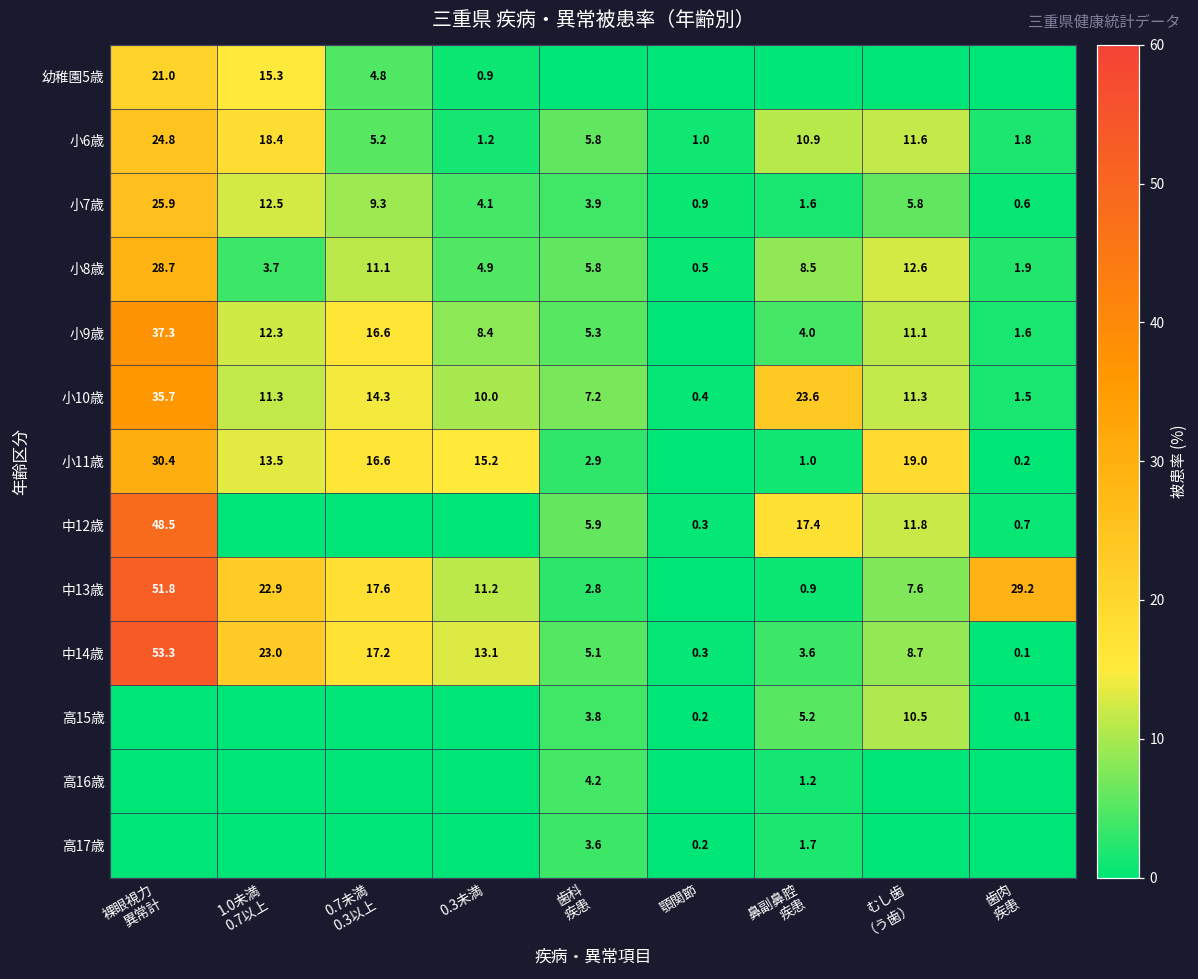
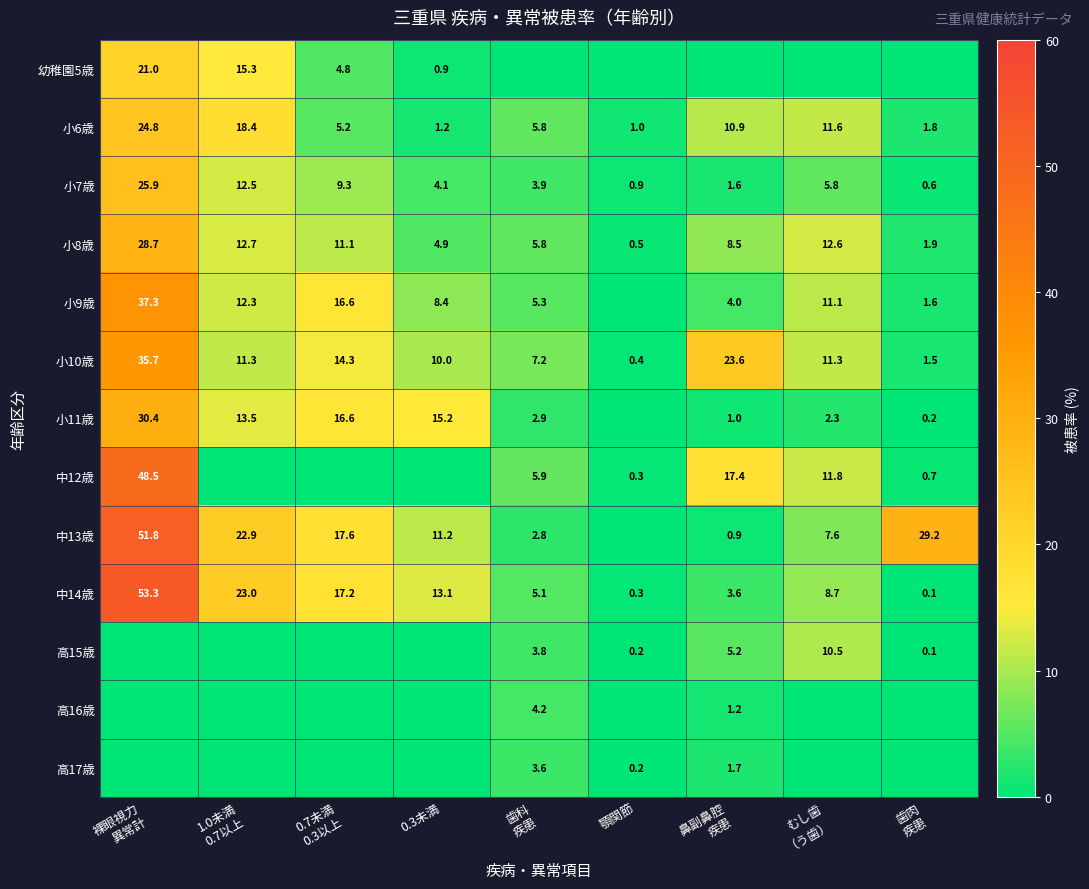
  {
    "幼稚園5歳": {
      "裸眼視力 異常計": 21.0,
      "1.0未満 0.7以上": 15.3,
      "0.7未満 0.3以上": 4.8,
      "0.3未満": 0.9
    },
    "小6歳": {
      "裸眼視力 異常計": 24.8,
      "1.0未満 0.7以上": 18.4,
      "0.7未満 0.3以上": 5.2,
      "0.3未満": 1.2,
      "歯科 疾患": 5.8,
      "顎関節": 1.0,
      "鼻副鼻腔 疾患": 10.9,
      "むし歯 （う歯）": 11.6,
      "歯肉 疾患": 1.8
    },
    "小7歳": {
      "裸眼視力 異常計": 25.9,
      "1.0未満 0.7以上": 12.5,
      "0.7未満 0.3以上": 9.3,
      "0.3未満": 4.1,
      "歯科 疾患": 3.9,
      "顎関節": 0.9,
      "鼻副鼻腔 疾患": 1.6,
      "むし歯 （う歯）": 5.8,
      "歯肉 疾患": 0.6
    },
    "小8歳": {
      "裸眼視力 異常計": 28.7,
-     "1.0未満 0.7以上": 3.7,
+     "1.0未満 0.7以上": 12.7,
      "0.7未満 0.3以上": 11.1,
      "0.3未満": 4.9,
      "歯科 疾患": 5.8,
      "顎関節": 0.5,
      "鼻副鼻腔 疾患": 8.5,
      "むし歯 （う歯）": 12.6,
      "歯肉 疾患": 1.9
    },
    "小9歳": {
      "裸眼視力 異常計": 37.3,
      "1.0未満 0.7以上": 12.3,
      "0.7未満 0.3以上": 16.6,
      "0.3未満": 8.4,
      "歯科 疾患": 5.3,
      "鼻副鼻腔 疾患": 4.0,
      "むし歯 （う歯）": 11.1,
      "歯肉 疾患": 1.6
    },
    "小10歳": {
      "裸眼視力 異常計": 35.7,
      "1.0未満 0.7以上": 11.3,
      "0.7未満 0.3以上": 14.3,
      "0.3未満": 10.0,
      "歯科 疾患": 7.2,
      "顎関節": 0.4,
      "鼻副鼻腔 疾患": 23.6,
      "むし歯 （う歯）": 11.3,
      "歯肉 疾患": 1.5
    },
    "小11歳": {
      "裸眼視力 異常計": 30.4,
      "1.0未満 0.7以上": 13.5,
      "0.7未満 0.3以上": 16.6,
      "0.3未満": 15.2,
      "歯科 疾患": 2.9,
      "鼻副鼻腔 疾患": 1.0,
-     "むし歯 （う歯）": 19.0,
+     "むし歯 （う歯）": 2.3,
      "歯肉 疾患": 0.2
    },
    "中12歳": {
      "裸眼視力 異常計": 48.5,
      "歯科 疾患": 5.9,
      "顎関節": 0.3,
      "鼻副鼻腔 疾患": 17.4,
      "むし歯 （う歯）": 11.8,
      "歯肉 疾患": 0.7
    },
    "中13歳": {
      "裸眼視力 異常計": 51.8,
      "1.0未満 0.7以上": 22.9,
      "0.7未満 0.3以上": 17.6,
      "0.3未満": 11.2,
      "歯科 疾患": 2.8,
      "鼻副鼻腔 疾患": 0.9,
      "むし歯 （う歯）": 7.6,
      "歯肉 疾患": 29.2
    },
    "中14歳": {
      "裸眼視力 異常計": 53.3,
      "1.0未満 0.7以上": 23.0,
      "0.7未満 0.3以上": 17.2,
      "0.3未満": 13.1,
      "歯科 疾患": 5.1,
      "顎関節": 0.3,
      "鼻副鼻腔 疾患": 3.6,
      "むし歯 （う歯）": 8.7,
      "歯肉 疾患": 0.1
    },
    "高15歳": {
      "歯科 疾患": 3.8,
      "顎関節": 0.2,
      "鼻副鼻腔 疾患": 5.2,
      "むし歯 （う歯）": 10.5,
      "歯肉 疾患": 0.1
    },
    "高16歳": {
      "歯科 疾患": 4.2,
      "鼻副鼻腔 疾患": 1.2
    },
    "高17歳": {
      "歯科 疾患": 3.6,
      "顎関節": 0.2,
      "鼻副鼻腔 疾患": 1.7
    }
  }
